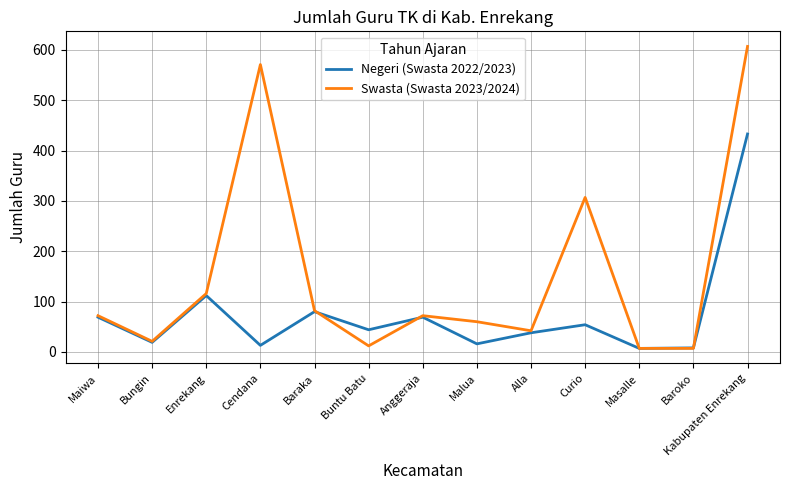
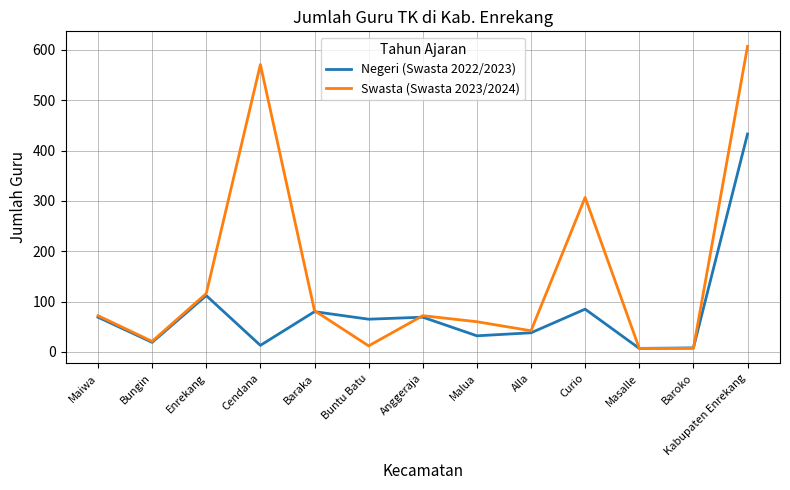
  {
    "Negeri (Swasta 2022/2023)": {
      "Cendana": 10,
-     "Buntu Batu": 40,
-     "Malua": 20,
-     "Curio": 50,
+     "Buntu Batu": 70,
+     "Malua": 30,
+     "Curio": 90,
      "Kabupaten Enrekang": 430
    },
    "Swasta (Swasta 2023/2024)": {
      "Cendana": 570,
      "Buntu Batu": 10,
      "Malua": 60,
      "Curio": 310,
      "Kabupaten Enrekang": 610
    }
  }
